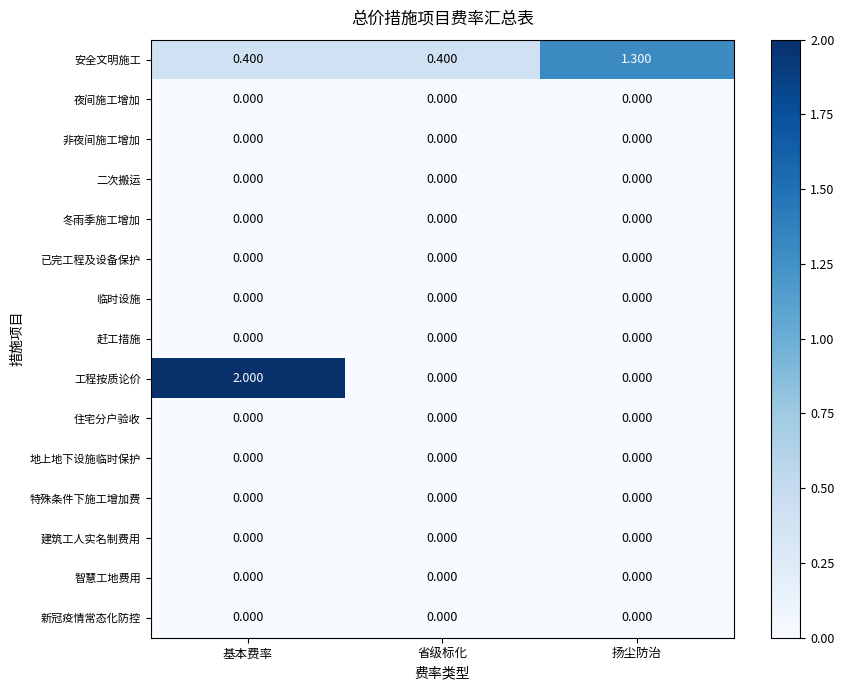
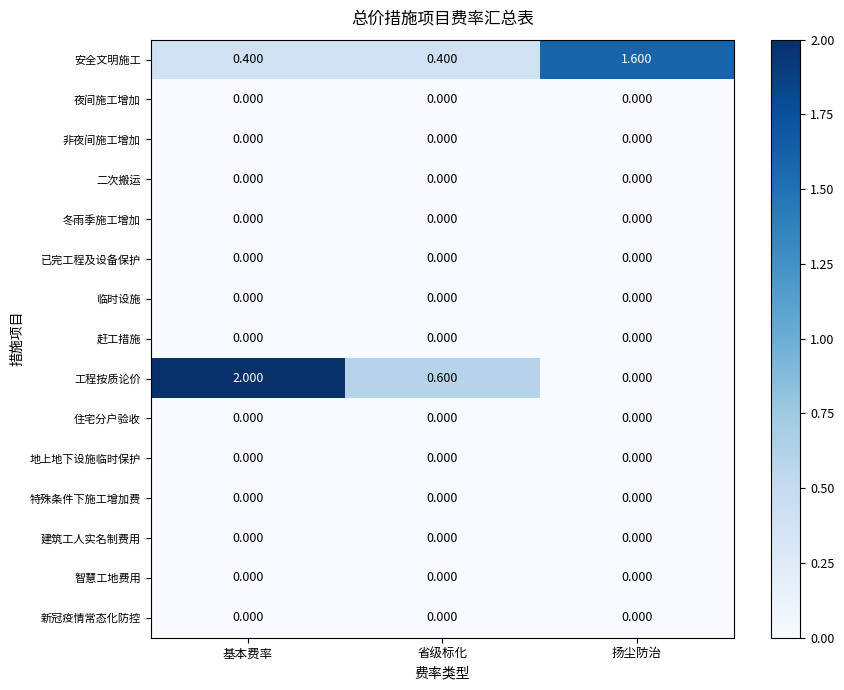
  {
    "安全文明施工": {
      "基本费率": 0.400,
      "省级标化": 0.400,
-     "扬尘防治": 1.300
+     "扬尘防治": 1.600
    },
    "夜间施工增加": {
      "基本费率": 0.000,
      "省级标化": 0.000,
      "扬尘防治": 0.000
    },
    "非夜间施工增加": {
      "基本费率": 0.000,
      "省级标化": 0.000,
      "扬尘防治": 0.000
    },
    "二次搬运": {
      "基本费率": 0.000,
      "省级标化": 0.000,
      "扬尘防治": 0.000
    },
    "冬雨季施工增加": {
      "基本费率": 0.000,
      "省级标化": 0.000,
      "扬尘防治": 0.000
    },
    "已完工程及设备保护": {
      "基本费率": 0.000,
      "省级标化": 0.000,
      "扬尘防治": 0.000
    },
    "临时设施": {
      "基本费率": 0.000,
      "省级标化": 0.000,
      "扬尘防治": 0.000
    },
    "赶工措施": {
      "基本费率": 0.000,
      "省级标化": 0.000,
      "扬尘防治": 0.000
    },
    "工程按质论价": {
      "基本费率": 2.000,
-     "省级标化": 0.000,
+     "省级标化": 0.600,
      "扬尘防治": 0.000
    },
    "住宅分户验收": {
      "基本费率": 0.000,
      "省级标化": 0.000,
      "扬尘防治": 0.000
    },
    "地上地下设施临时保护": {
      "基本费率": 0.000,
      "省级标化": 0.000,
      "扬尘防治": 0.000
    },
    "特殊条件下施工增加费": {
      "基本费率": 0.000,
      "省级标化": 0.000,
      "扬尘防治": 0.000
    },
    "建筑工人实名制费用": {
      "基本费率": 0.000,
      "省级标化": 0.000,
      "扬尘防治": 0.000
    },
    "智慧工地费用": {
      "基本费率": 0.000,
      "省级标化": 0.000,
      "扬尘防治": 0.000
    },
    "新冠疫情常态化防控": {
      "基本费率": 0.000,
      "省级标化": 0.000,
      "扬尘防治": 0.000
    }
  }
